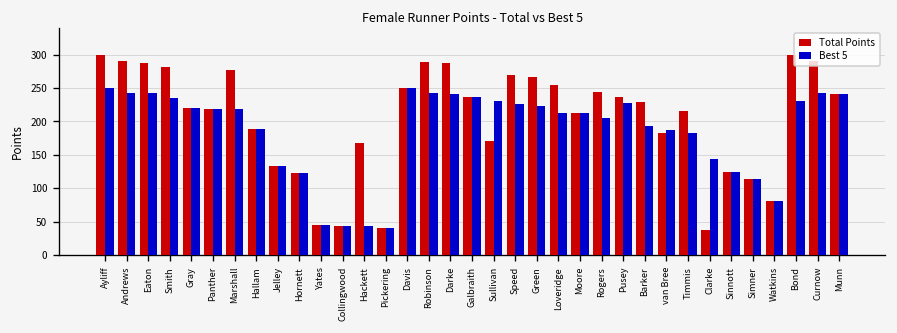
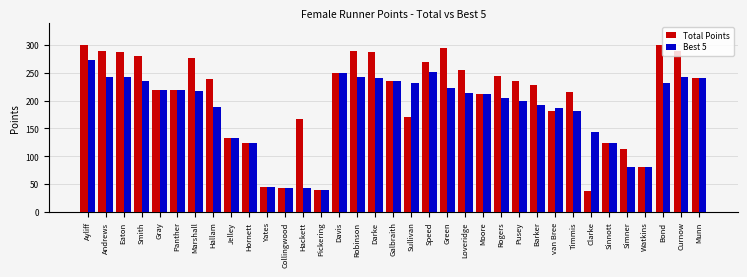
  {
    "Total Points": {
      "Ayliff": 300,
      "Andrews": 290,
      "Eaton": 290,
      "Smith": 280,
      "Gray": 220,
      "Panther": 220,
      "Marshall": 280,
-     "Hallam": 190,
+     "Hallam": 240,
      "Jelley": 130,
      "Hornett": 120,
      "Yates": 50,
      "Collingwood": 40,
      "Hackett": 170,
      "Pickering": 40,
      "Davis": 250,
      "Robinson": 290,
      "Darke": 290,
      "Galbraith": 240,
      "Sullivan": 170,
      "Speed": 270,
-     "Green": 270,
+     "Green": 300,
      "Loveridge": 260,
      "Moore": 210,
      "Rogers": 240,
      "Pusey": 240,
      "Barker": 230,
      "van Bree": 180,
      "Timmis": 220,
      "Clarke": 40,
      "Sinnott": 120,
      "Simner": 110,
      "Watkins": 80,
      "Bond": 300,
      "Munn": 240
    },
    "Best 5": {
-     "Ayliff": 250,
+     "Ayliff": 270,
      "Andrews": 240,
      "Eaton": 240,
      "Smith": 240,
      "Gray": 220,
      "Panther": 220,
      "Marshall": 220,
      "Hallam": 190,
      "Jelley": 130,
      "Hornett": 120,
      "Yates": 50,
      "Collingwood": 40,
      "Hackett": 40,
      "Pickering": 40,
      "Davis": 250,
      "Robinson": 240,
      "Darke": 240,
      "Galbraith": 240,
      "Sullivan": 230,
-     "Speed": 230,
+     "Speed": 250,
      "Green": 220,
      "Loveridge": 210,
      "Moore": 210,
      "Rogers": 210,
-     "Pusey": 230,
+     "Pusey": 200,
      "Barker": 190,
      "van Bree": 190,
      "Timmis": 180,
      "Clarke": 140,
      "Sinnott": 120,
-     "Simner": 110,
+     "Simner": 80,
      "Watkins": 80,
      "Bond": 230,
      "Curnow": 240,
      "Munn": 240
    }
  }
